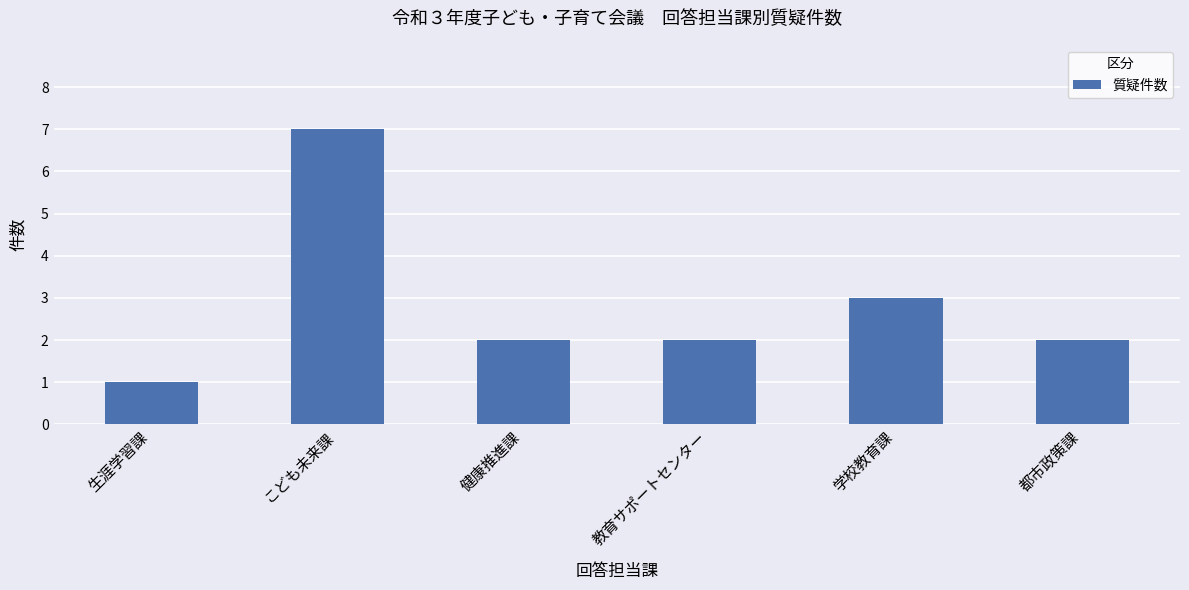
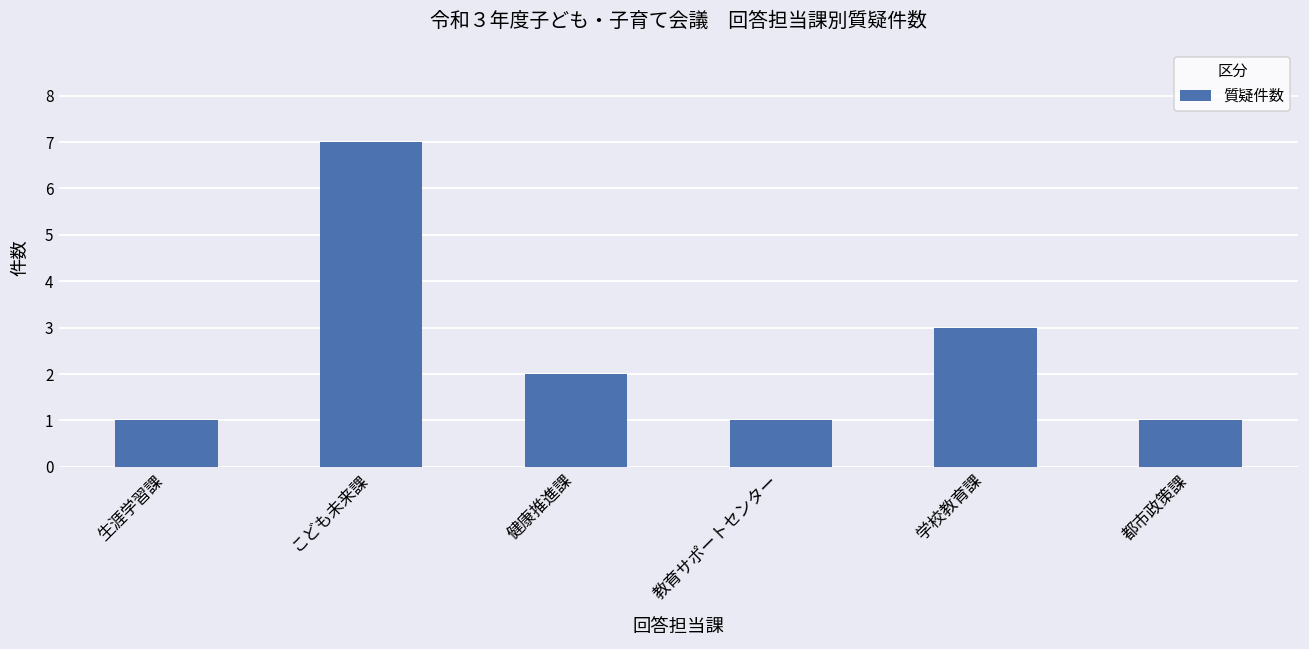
  {
    "生涯学習課": 1,
    "こども未来課": 7,
    "健康推進課": 2,
-   "教育サポートセンター": 2,
+   "教育サポートセンター": 1,
    "学校教育課": 3,
-   "都市政策課": 2
+   "都市政策課": 1
  }
